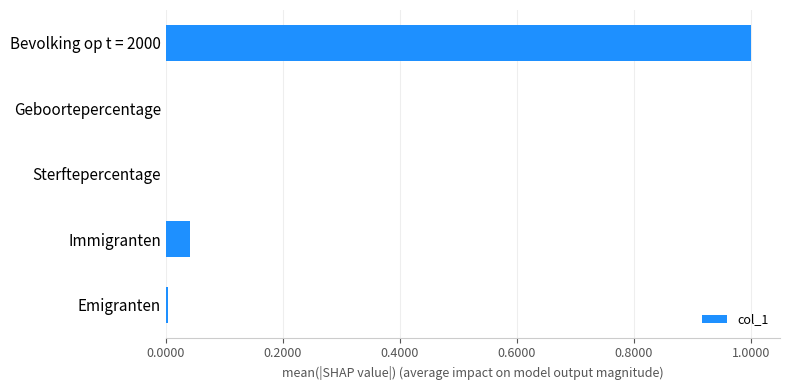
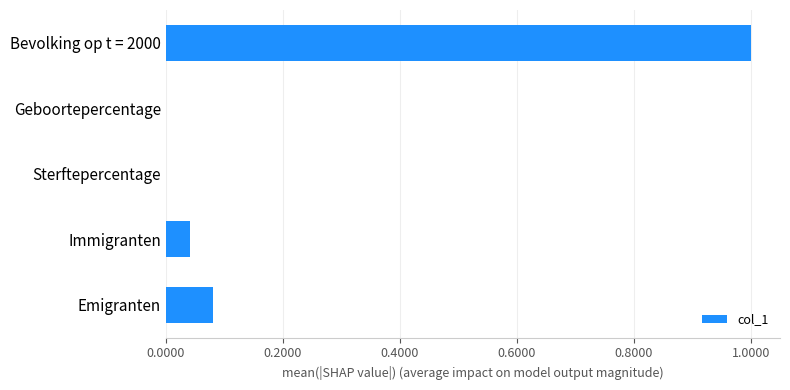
  {
    "Bevolking op t = 2000": 1.00,
    "Immigranten": 0.04,
-   "Emigranten": 0.00
+   "Emigranten": 0.08
  }
